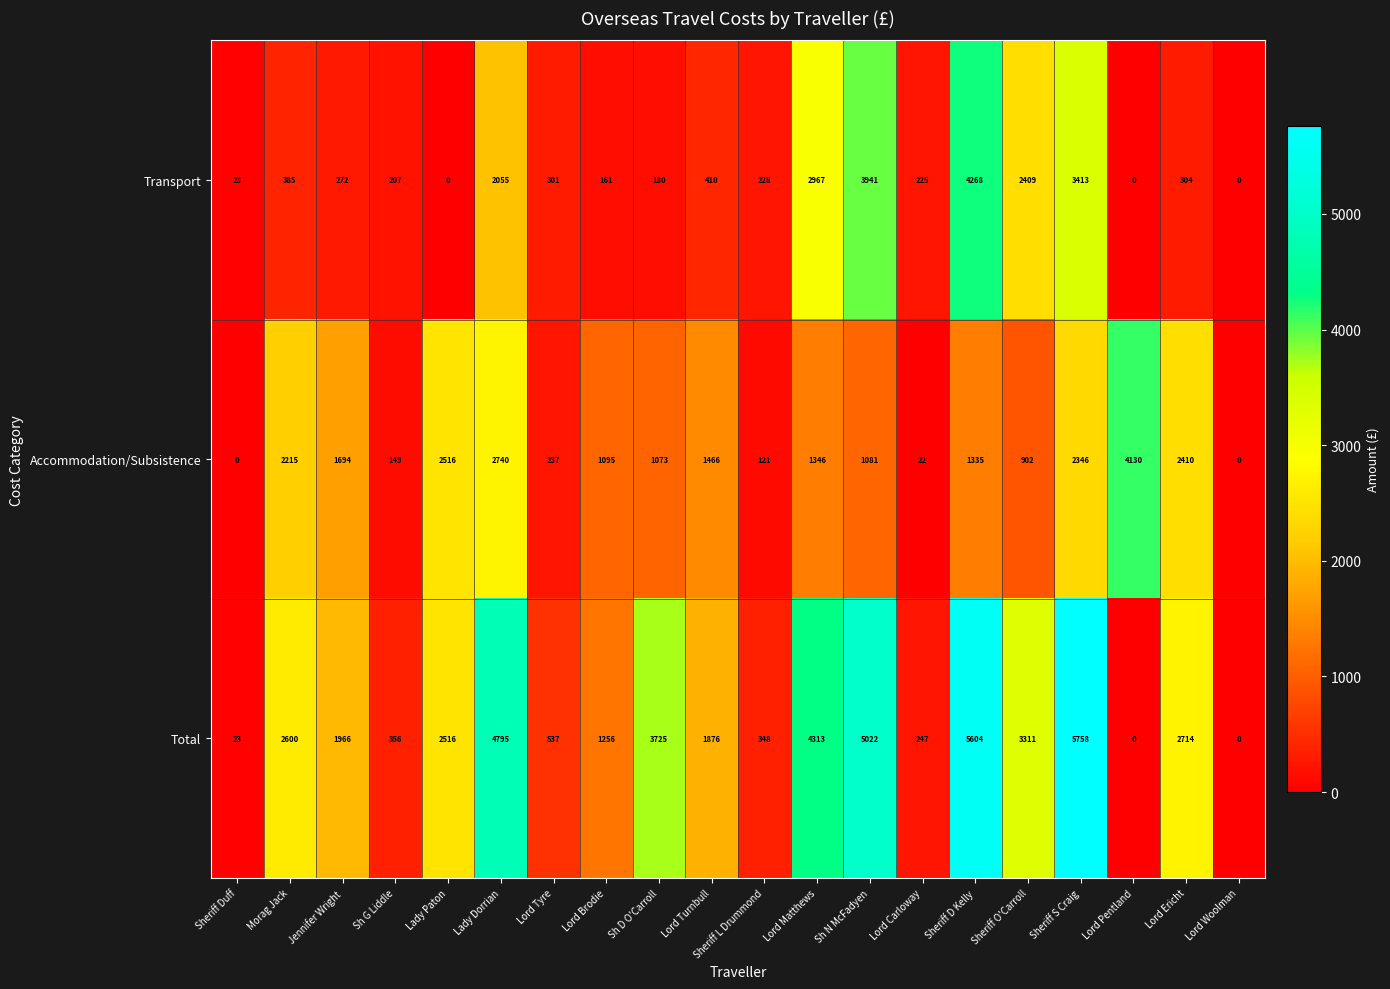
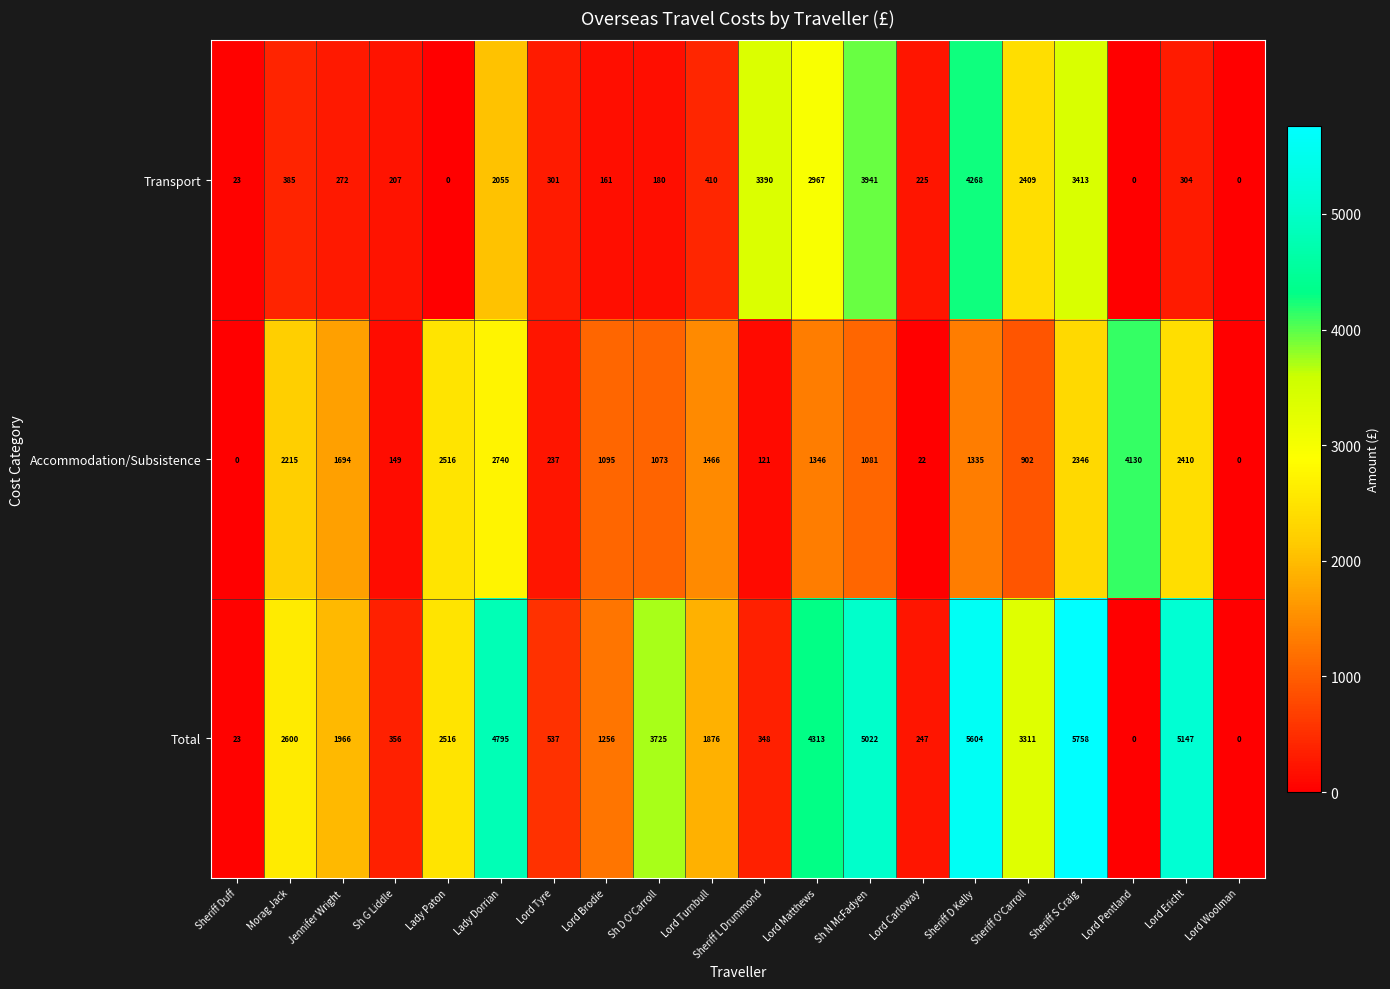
  {
    "Transport": {
      "Sheriff Duff": 23,
      "Morag Jack": 385,
      "Jennifer Wright": 272,
      "Sh G Liddle": 207,
      "Lady Paton": 0,
      "Lady Dorrian": 2055,
      "Lord Tyre": 301,
      "Lord Brodie": 161,
      "Sh D O'Carroll": 180,
      "Lord Turnbull": 410,
-     "Sheriff L Drummond": 228,
+     "Sheriff L Drummond": 3390,
      "Lord Matthews": 2967,
      "Sh N McFadyen": 3941,
      "Lord Carloway": 225,
      "Sheriff D Kelly": 4268,
      "Sheriff O'Carroll": 2409,
      "Sheriff S Craig": 3413,
      "Lord Pentland": 0,
      "Lord Ericht": 304,
      "Lord Woolman": 0
    },
    "Accommodation/Subsistence": {
      "Sheriff Duff": 0,
      "Morag Jack": 2215,
      "Jennifer Wright": 1694,
      "Sh G Liddle": 149,
      "Lady Paton": 2516,
      "Lady Dorrian": 2740,
      "Lord Tyre": 237,
      "Lord Brodie": 1095,
      "Sh D O'Carroll": 1073,
      "Lord Turnbull": 1466,
      "Sheriff L Drummond": 121,
      "Lord Matthews": 1346,
      "Sh N McFadyen": 1081,
      "Lord Carloway": 22,
      "Sheriff D Kelly": 1335,
      "Sheriff O'Carroll": 902,
      "Sheriff S Craig": 2346,
      "Lord Pentland": 4130,
      "Lord Ericht": 2410,
      "Lord Woolman": 0
    },
    "Total": {
      "Sheriff Duff": 23,
      "Morag Jack": 2600,
      "Jennifer Wright": 1966,
      "Sh G Liddle": 356,
      "Lady Paton": 2516,
      "Lady Dorrian": 4795,
      "Lord Tyre": 537,
      "Lord Brodie": 1256,
      "Sh D O'Carroll": 3725,
      "Lord Turnbull": 1876,
      "Sheriff L Drummond": 348,
      "Lord Matthews": 4313,
      "Sh N McFadyen": 5022,
      "Lord Carloway": 247,
      "Sheriff D Kelly": 5604,
      "Sheriff O'Carroll": 3311,
      "Sheriff S Craig": 5758,
      "Lord Pentland": 0,
-     "Lord Ericht": 2714,
+     "Lord Ericht": 5147,
      "Lord Woolman": 0
    }
  }
